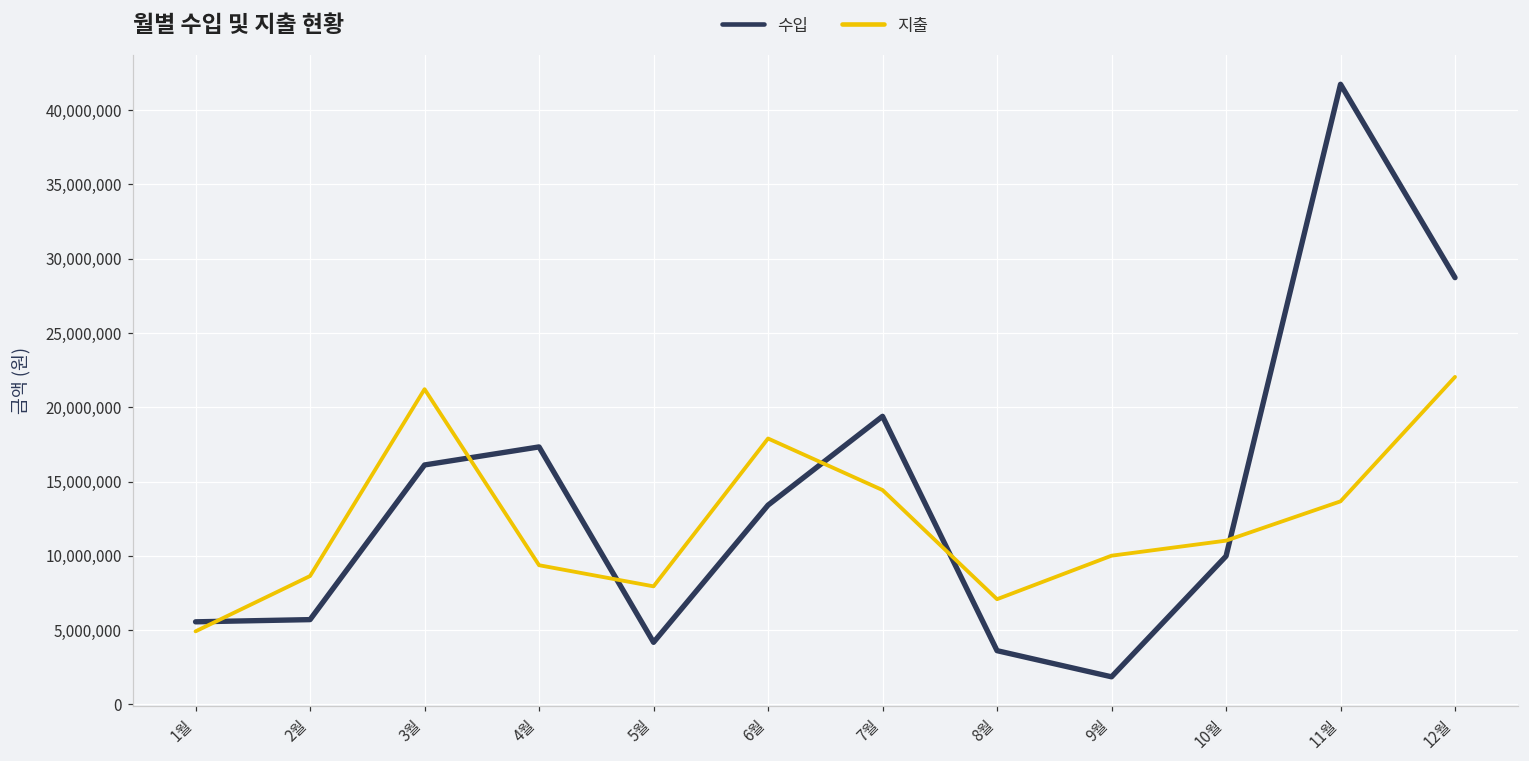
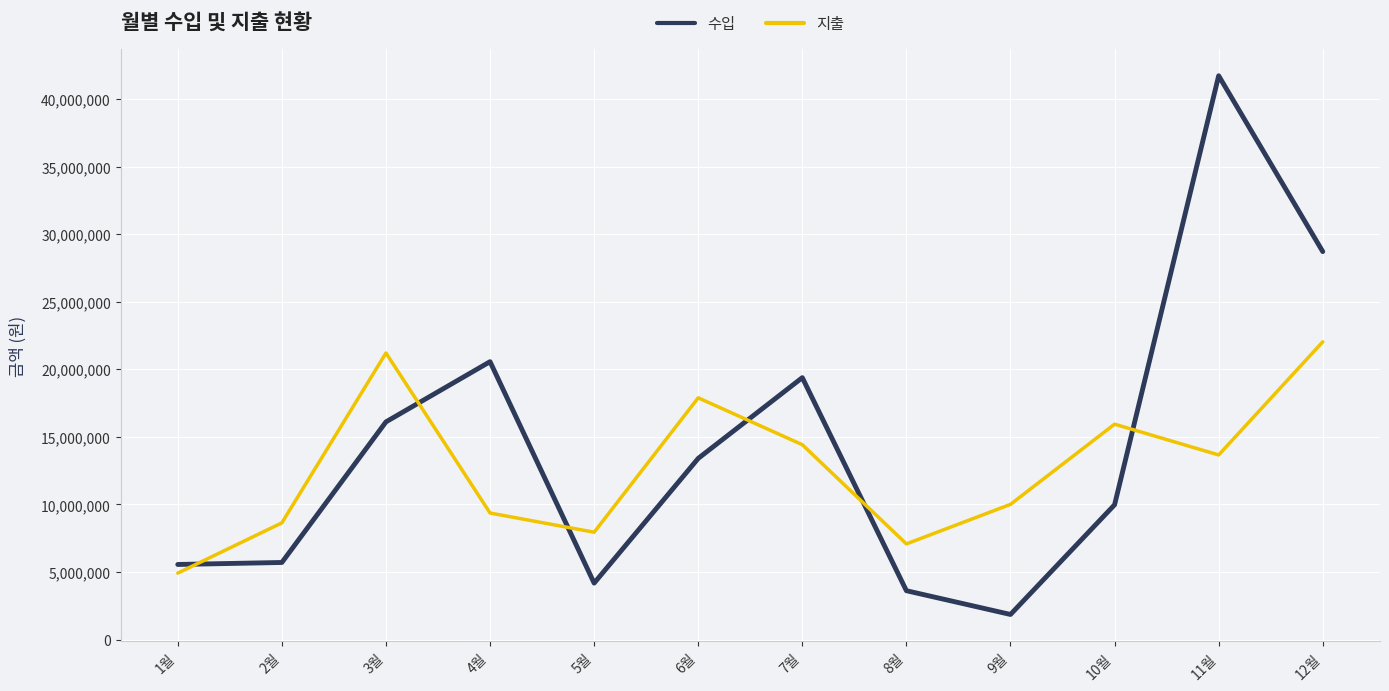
  {
    "수입": {
      "1월": "5,600,000",
      "2월": "5,700,000",
      "3월": "16,100,000",
-     "4월": "17,300,000",
+     "4월": "20,600,000",
      "5월": "4,200,000",
      "6월": "13,400,000",
      "7월": "19,400,000",
      "8월": "3,600,000",
      "9월": "1,900,000",
      "10월": "10,000,000",
      "11월": "41,700,000",
      "12월": "28,700,000"
    },
    "지출": {
      "1월": "4,900,000",
      "2월": "8,600,000",
      "3월": "21,200,000",
      "4월": "9,400,000",
      "5월": "7,900,000",
      "6월": "17,900,000",
      "7월": "14,400,000",
      "8월": "7,100,000",
      "9월": "10,000,000",
-     "10월": "11,000,000",
+     "10월": "15,900,000",
      "11월": "13,700,000",
      "12월": "22,000,000"
    }
  }
